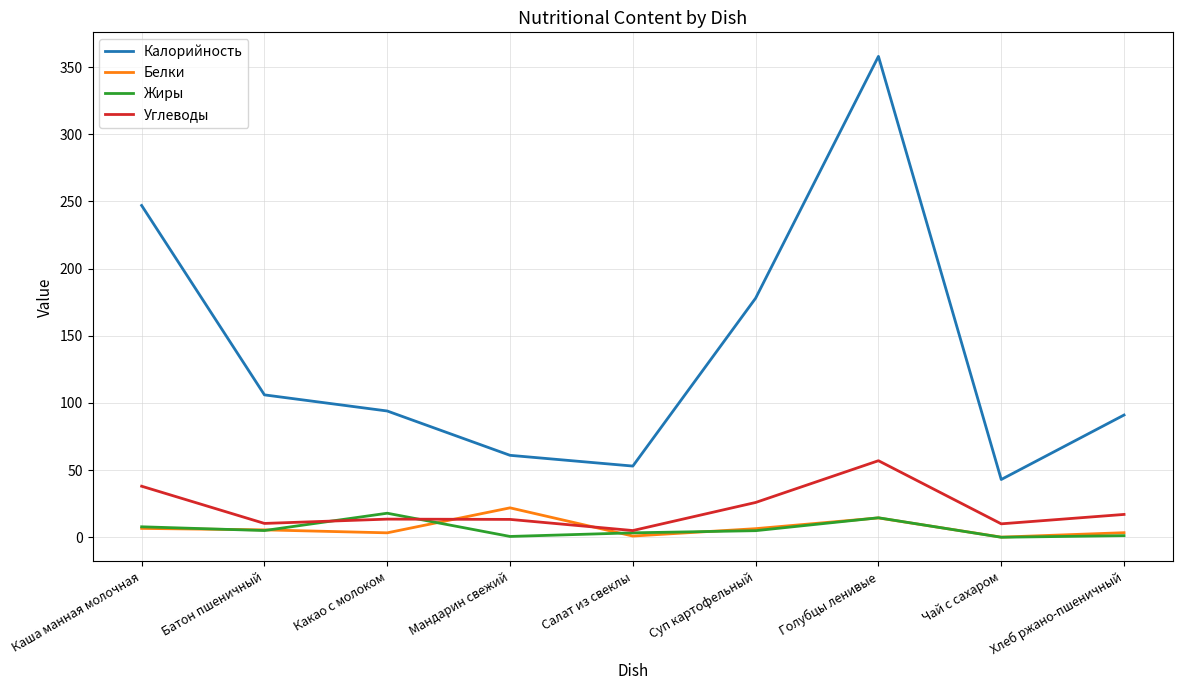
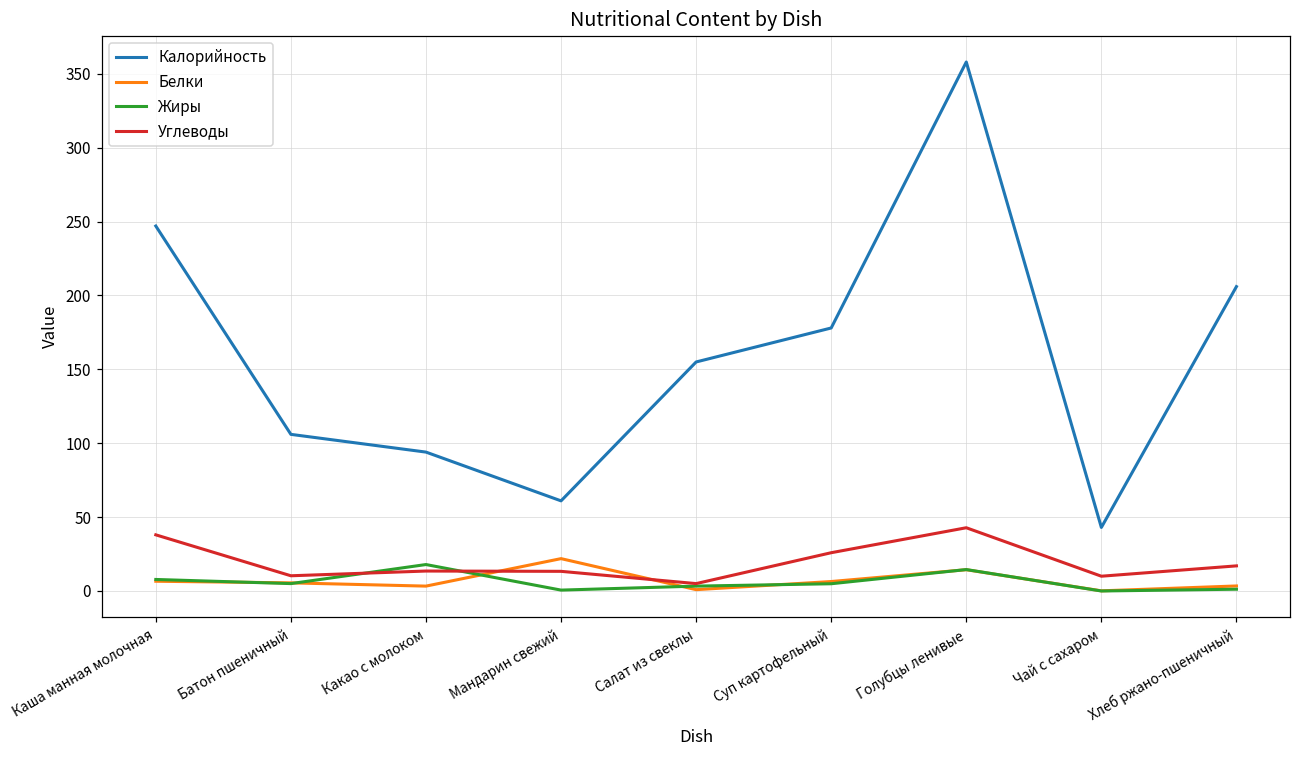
  {
    "Калорийность": {
      "Каша манная молочная": 247,
      "Батон пшеничный": 106,
      "Какао с молоком": 94,
      "Мандарин свежий": 61,
-     "Салат из свеклы": 53,
+     "Салат из свеклы": 155,
      "Суп картофельный": 178,
      "Голубцы ленивые": 358,
      "Чай с сахаром": 43,
-     "Хлеб ржано-пшеничный": 91
+     "Хлеб ржано-пшеничный": 206
    },
    "Белки": {
      "Какао с молоком": 3,
      "Мандарин свежий": 22,
      "Салат из свеклы": 1,
      "Хлеб ржано-пшеничный": 3
    },
    "Жиры": {
      "Какао с молоком": 18,
      "Мандарин свежий": 1,
      "Хлеб ржано-пшеничный": 1
    },
    "Углеводы": {
      "Каша манная молочная": 38,
      "Батон пшеничный": 10,
      "Какао с молоком": 14,
      "Мандарин свежий": 13,
      "Суп картофельный": 26,
-     "Голубцы ленивые": 57,
+     "Голубцы ленивые": 43,
      "Чай с сахаром": 10,
      "Хлеб ржано-пшеничный": 17
    }
  }
